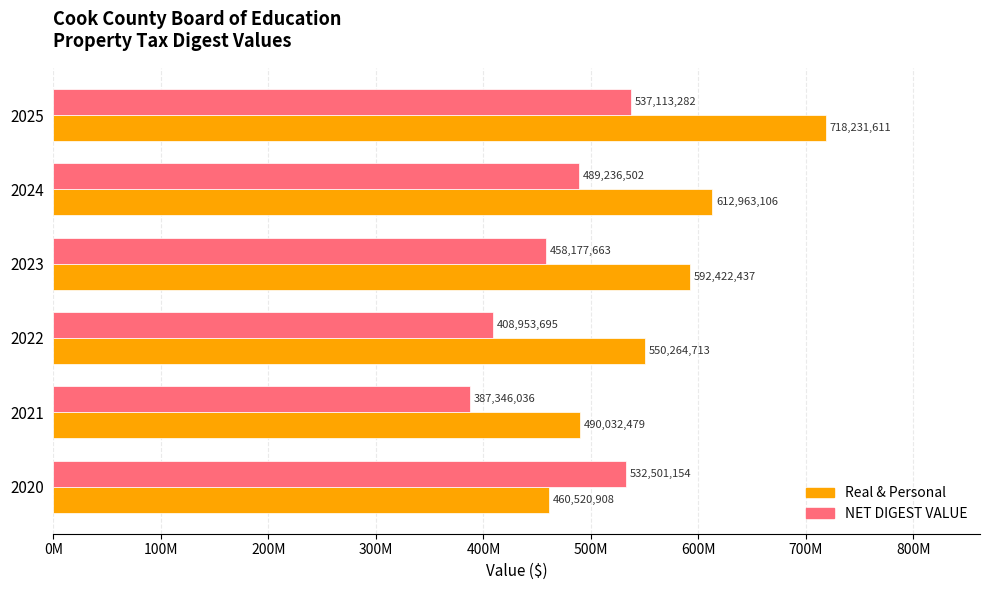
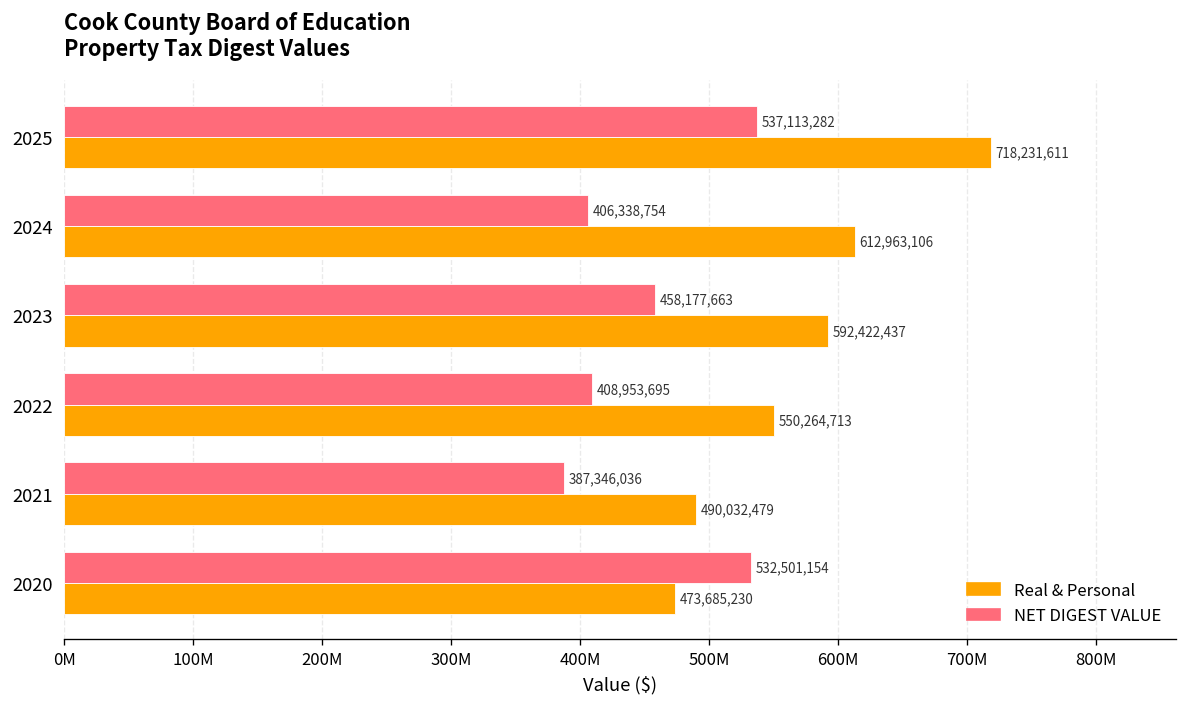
  {
    "Real & Personal": {
      "2025": "718,231,611",
      "2024": "612,963,106",
      "2023": "592,422,437",
      "2022": "550,264,713",
      "2021": "490,032,479",
-     "2020": "460,520,908"
+     "2020": "473,685,230"
    },
    "NET DIGEST VALUE": {
      "2025": "537,113,282",
-     "2024": "489,236,502",
+     "2024": "406,338,754",
      "2023": "458,177,663",
      "2022": "408,953,695",
      "2021": "387,346,036",
      "2020": "532,501,154"
    }
  }
